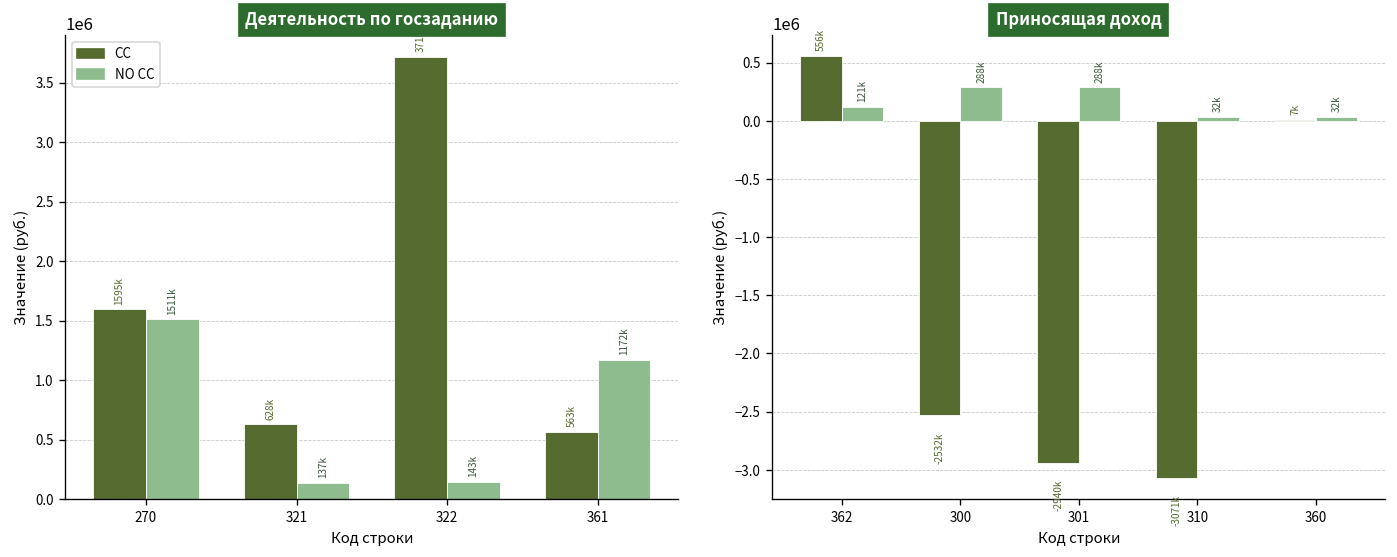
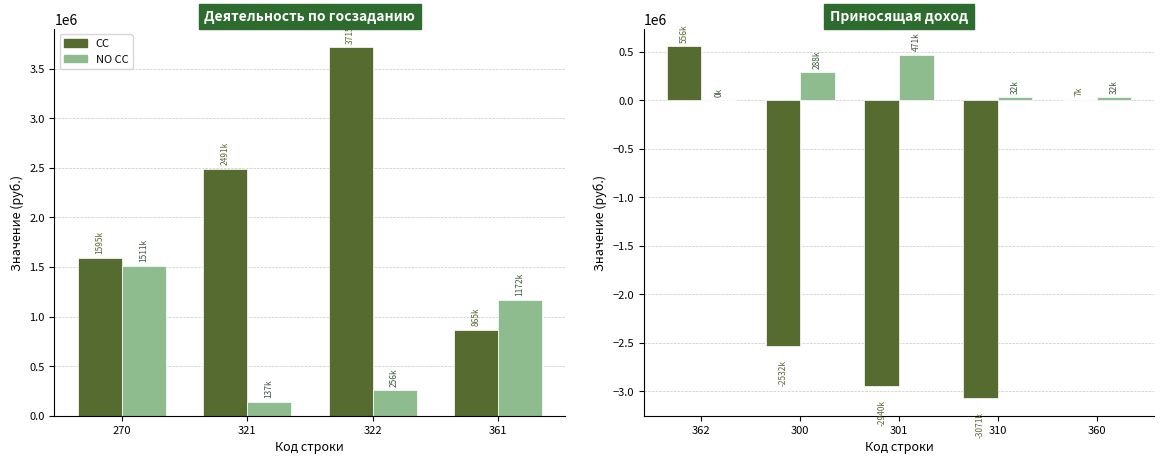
  {
    "Деятельность по госзаданию": {
      "CC": {
        "270": "1595k",
-       "321": "628k",
+       "321": "2491k",
        "322": "3715k",
-       "361": "563k"
+       "361": "865k"
      },
      "NO CC": {
        "270": "1511k",
        "321": "137k",
-       "322": "143k",
+       "322": "256k",
        "361": "1172k"
      }
    },
    "Приносящая доход": {
      "CC": {
        "362": "556k",
        "300": "-2532k",
        "301": "-2940k",
        "310": "-3071k",
        "360": "7k"
      },
      "NO CC": {
-       "362": "121k",
+       "362": "0k",
        "300": "288k",
-       "301": "288k",
+       "301": "471k",
        "310": "32k",
        "360": "32k"
      }
    }
  }
